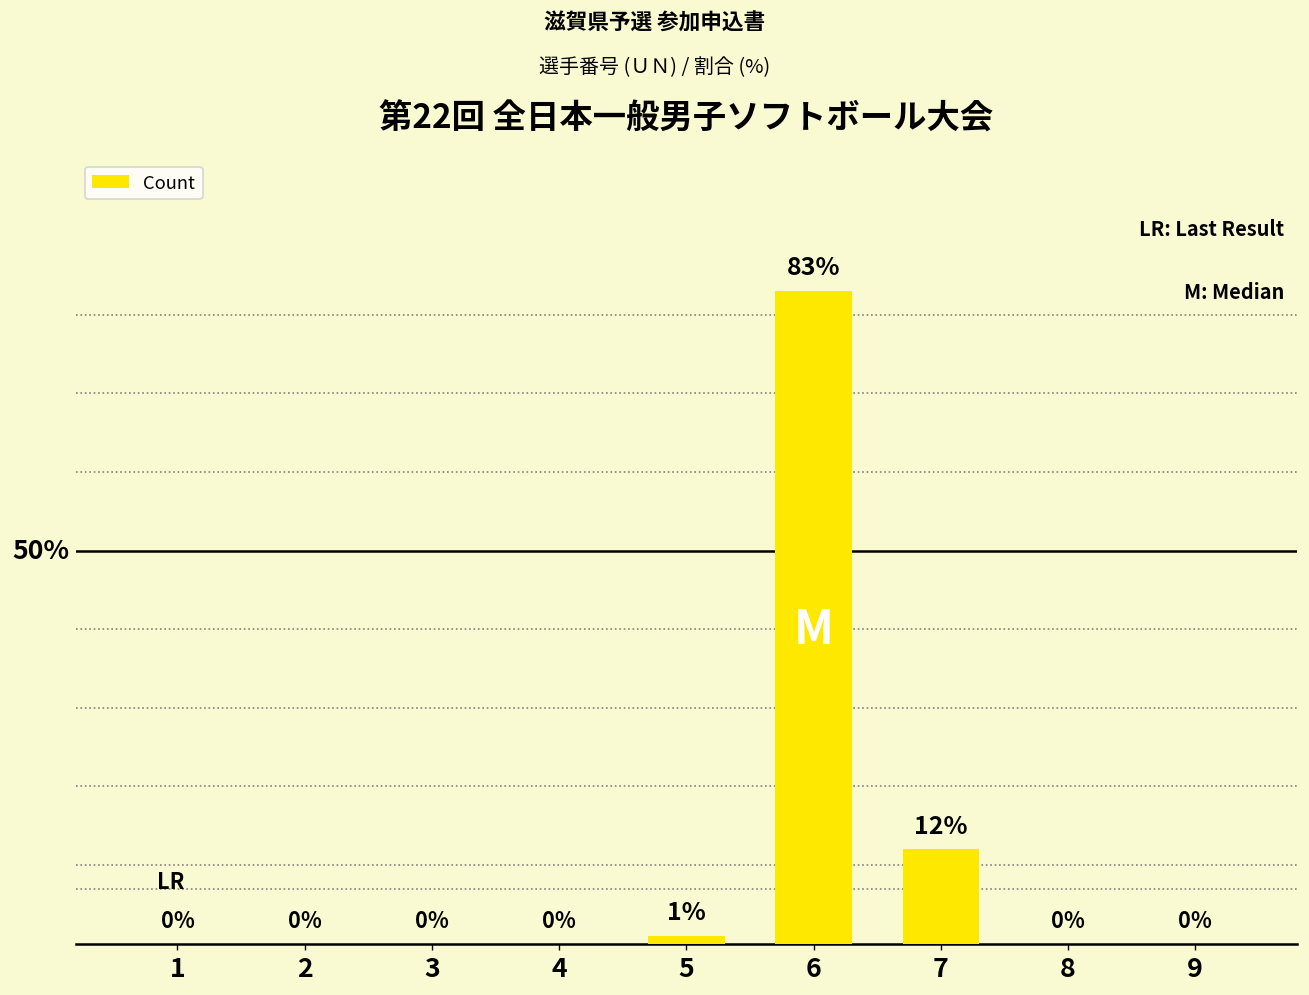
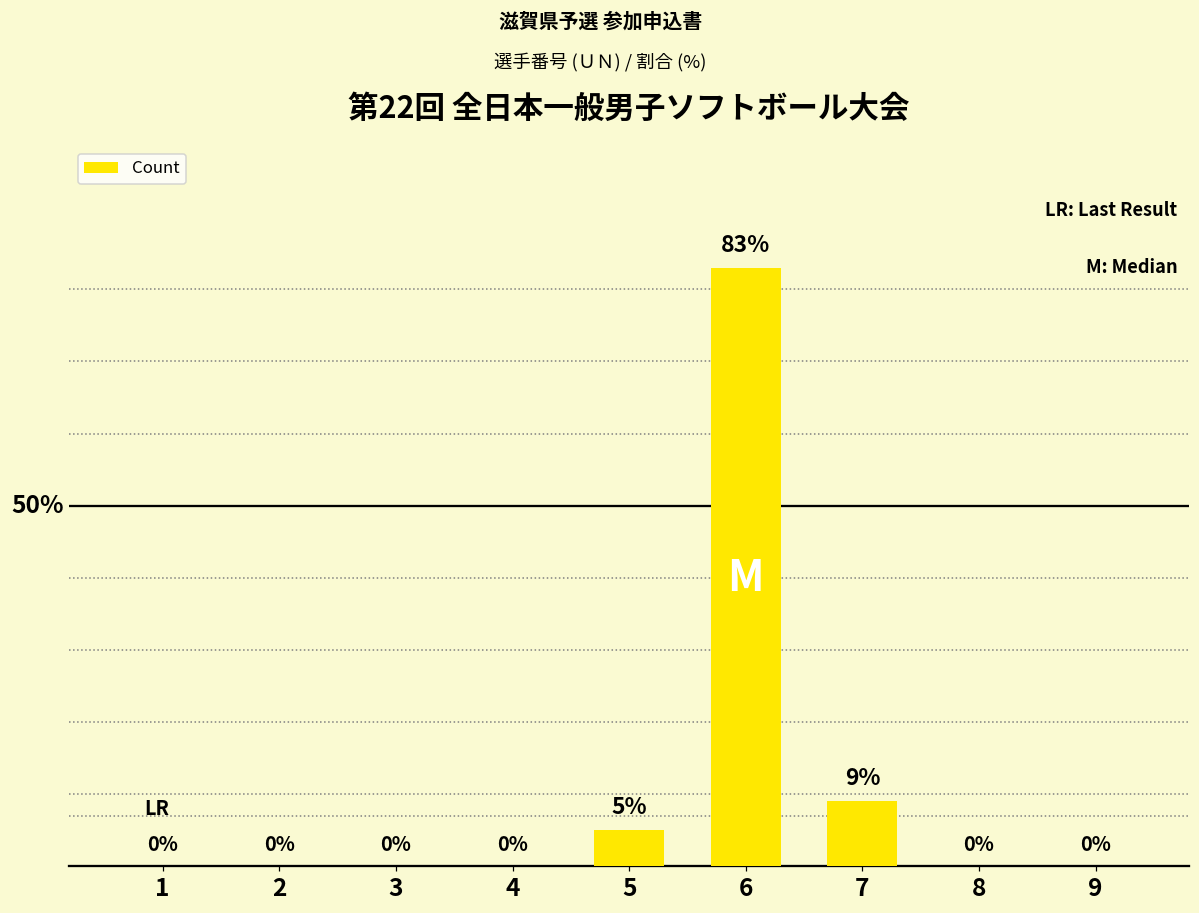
  {
    "1": "0%",
    "2": "0%",
    "3": "0%",
    "4": "0%",
-   "5": "1%",
+   "5": "5%",
    "6": "83%",
-   "7": "12%",
+   "7": "9%",
    "8": "0%",
    "9": "0%"
  }
